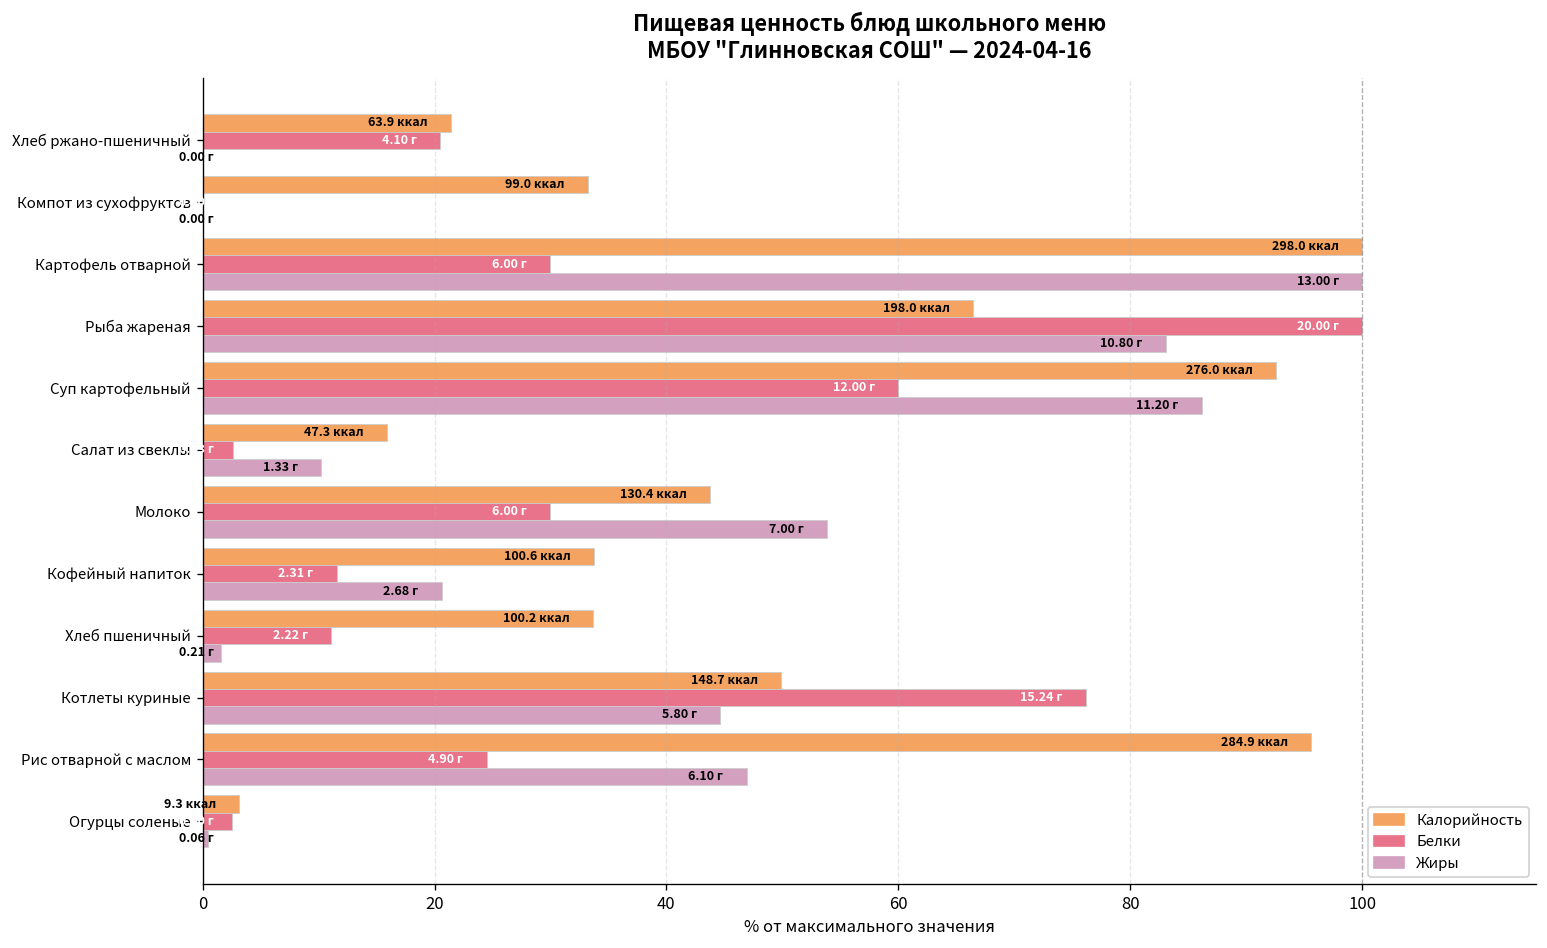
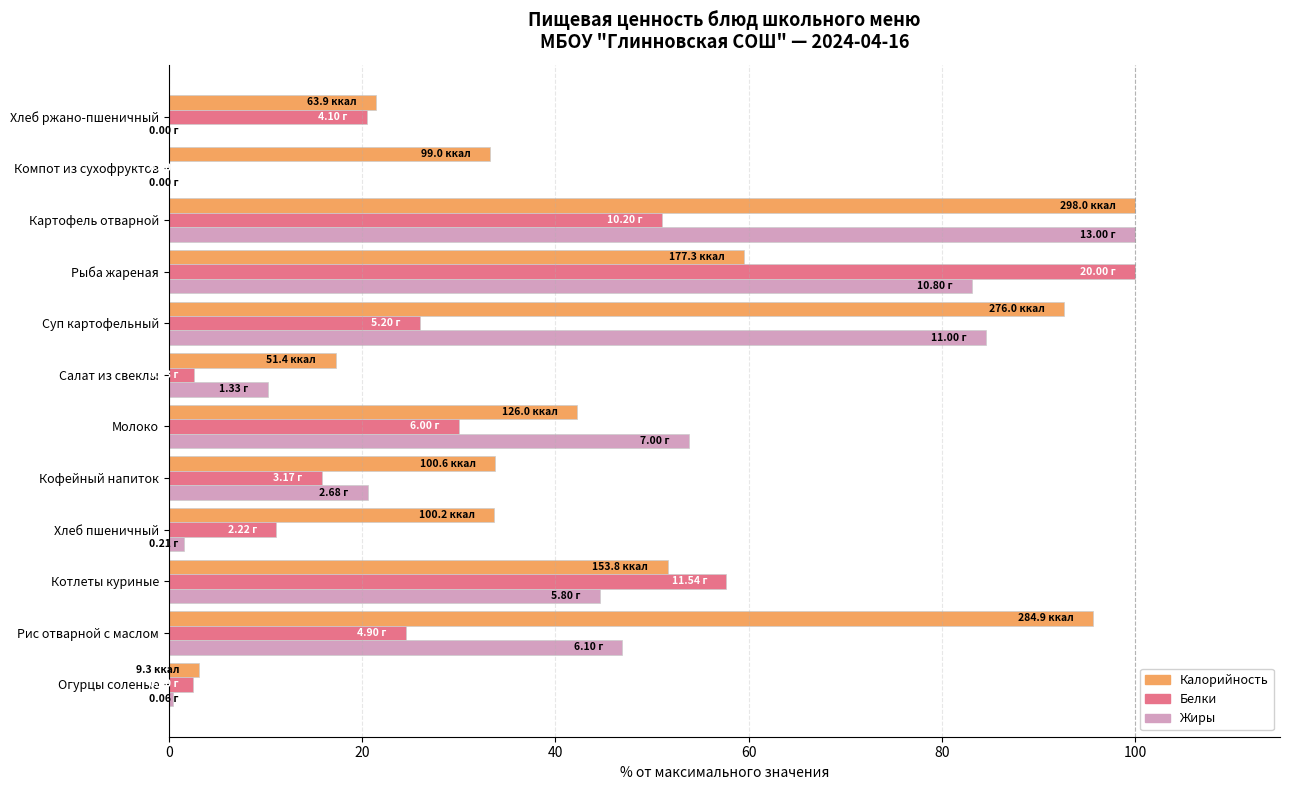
  {
    "Калорийность": {
-     "Рыба жареная": 198.0,
-     "Салат из свеклы": 47.3,
-     "Молоко": 130.4,
-     "Котлеты куриные": 148.7
+     "Рыба жареная": 177.3,
+     "Салат из свеклы": 51.4,
+     "Молоко": 126.0,
+     "Котлеты куриные": 153.8
    },
    "Белки": {
-     "Картофель отварной": 6.00,
-     "Суп картофельный": 12.00,
-     "Кофейный напиток": 2.31,
-     "Котлеты куриные": 15.24
+     "Картофель отварной": 10.20,
+     "Суп картофельный": 5.20,
+     "Кофейный напиток": 3.17,
+     "Котлеты куриные": 11.54
    },
    "Жиры": {
      "Хлеб ржано-пшеничный": 0.00,
      "Компот из сухофруктов": 0.00,
-     "Суп картофельный": 11.20
+     "Суп картофельный": 11.00
    }
  }
